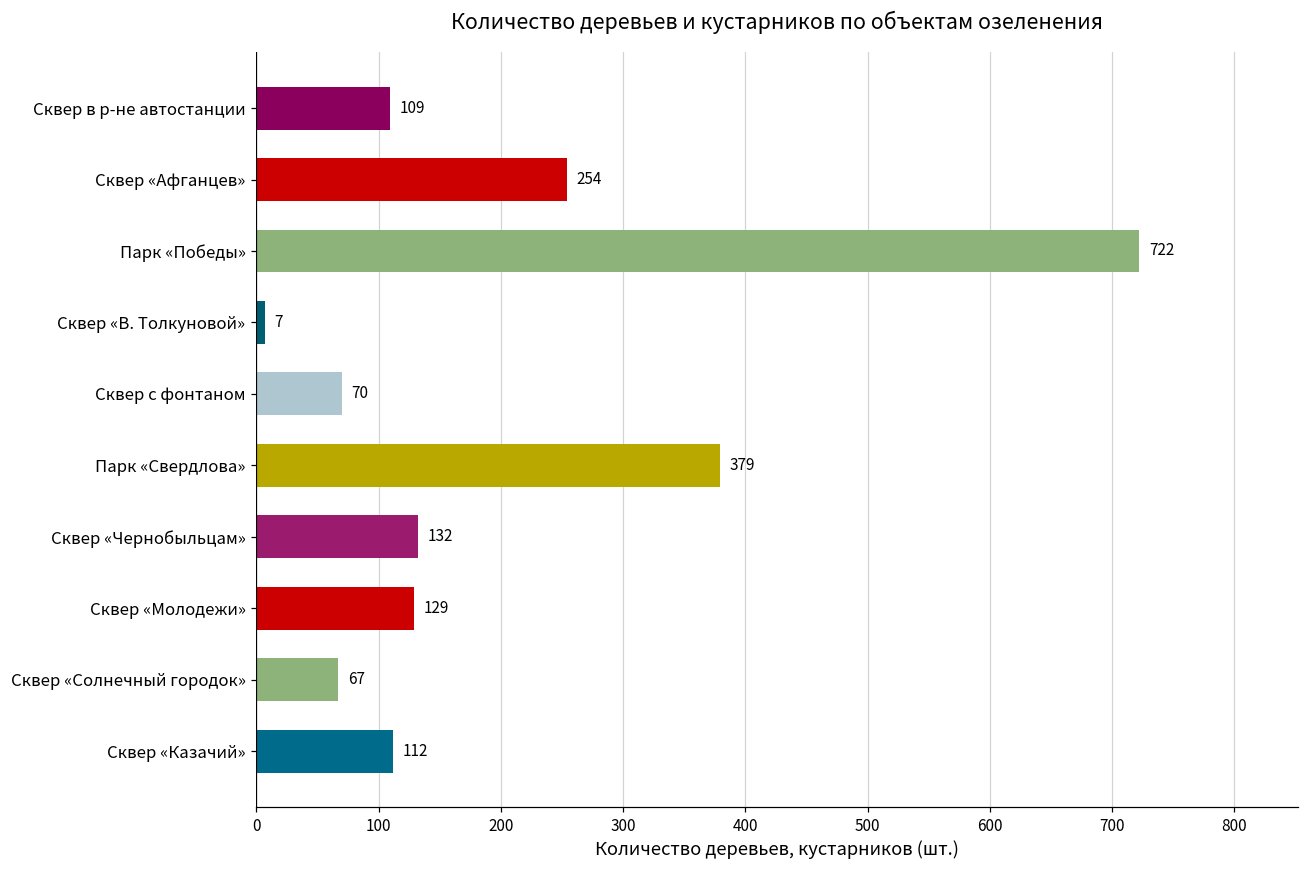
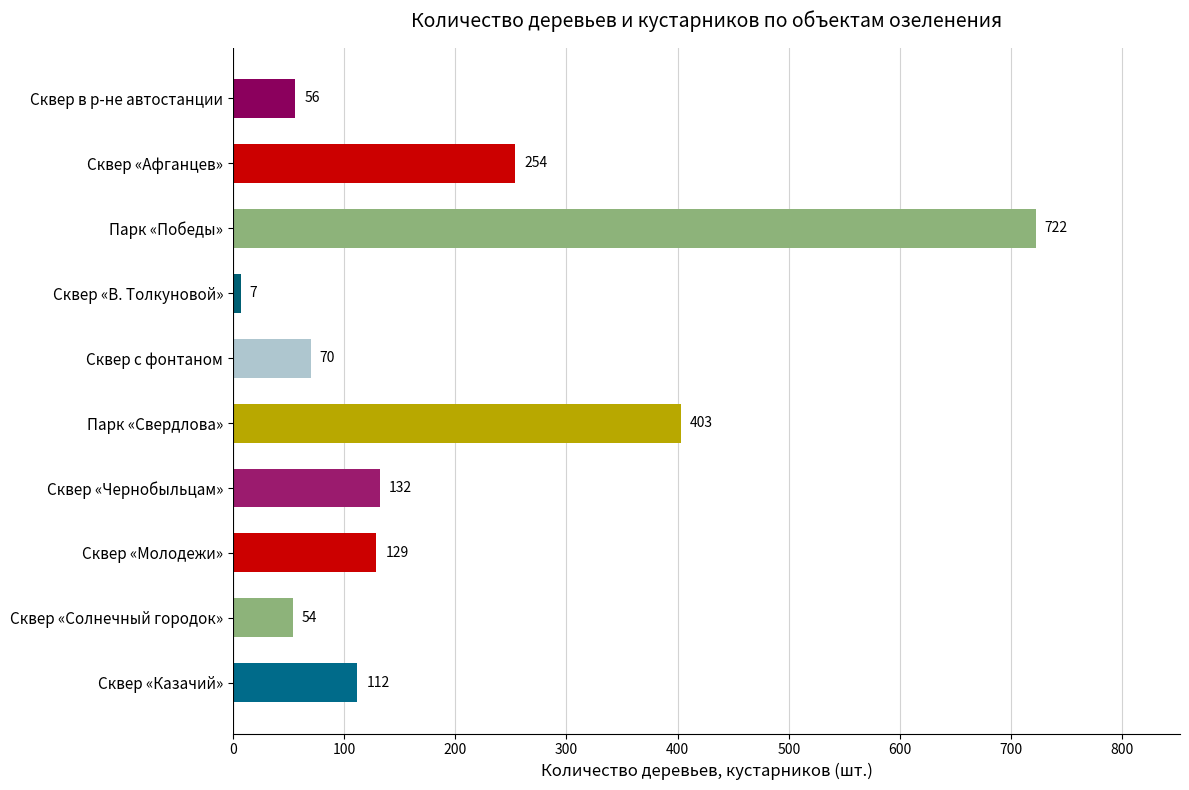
  {
-   "Сквер в р-не автостанции": 109,
+   "Сквер в р-не автостанции": 56,
    "Сквер «Афганцев»": 254,
    "Парк «Победы»": 722,
    "Сквер «В. Толкуновой»": 7,
    "Сквер с фонтаном": 70,
-   "Парк «Свердлова»": 379,
+   "Парк «Свердлова»": 403,
    "Сквер «Чернобыльцам»": 132,
    "Сквер «Молодежи»": 129,
-   "Сквер «Солнечный городок»": 67,
+   "Сквер «Солнечный городок»": 54,
    "Сквер «Казачий»": 112
  }
